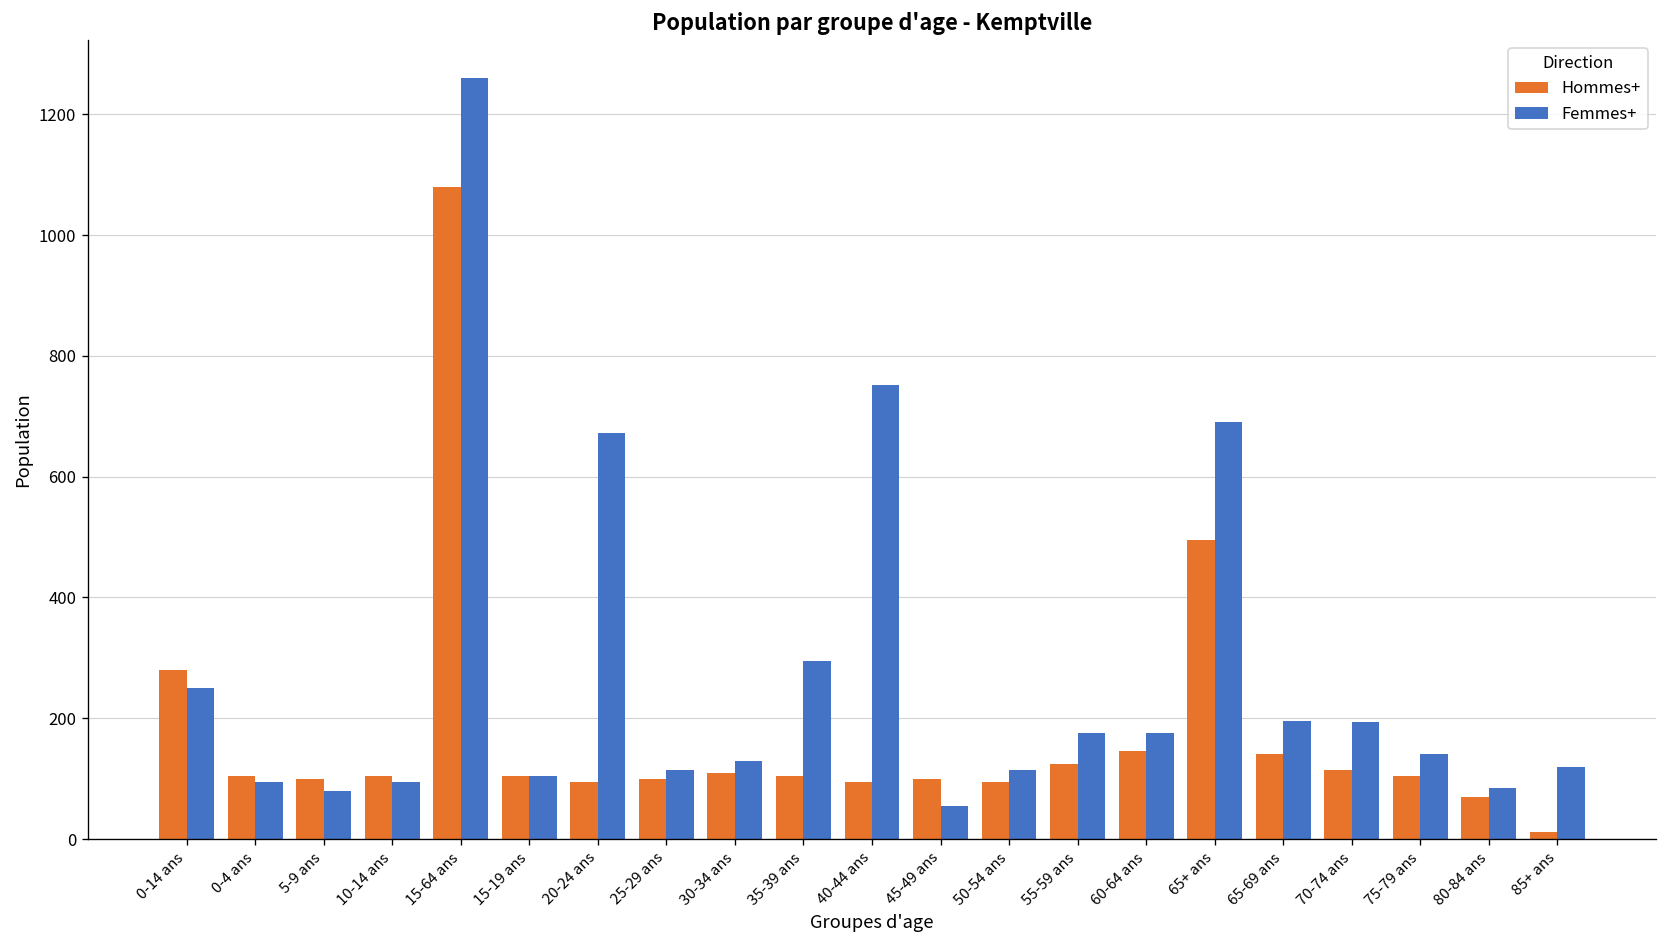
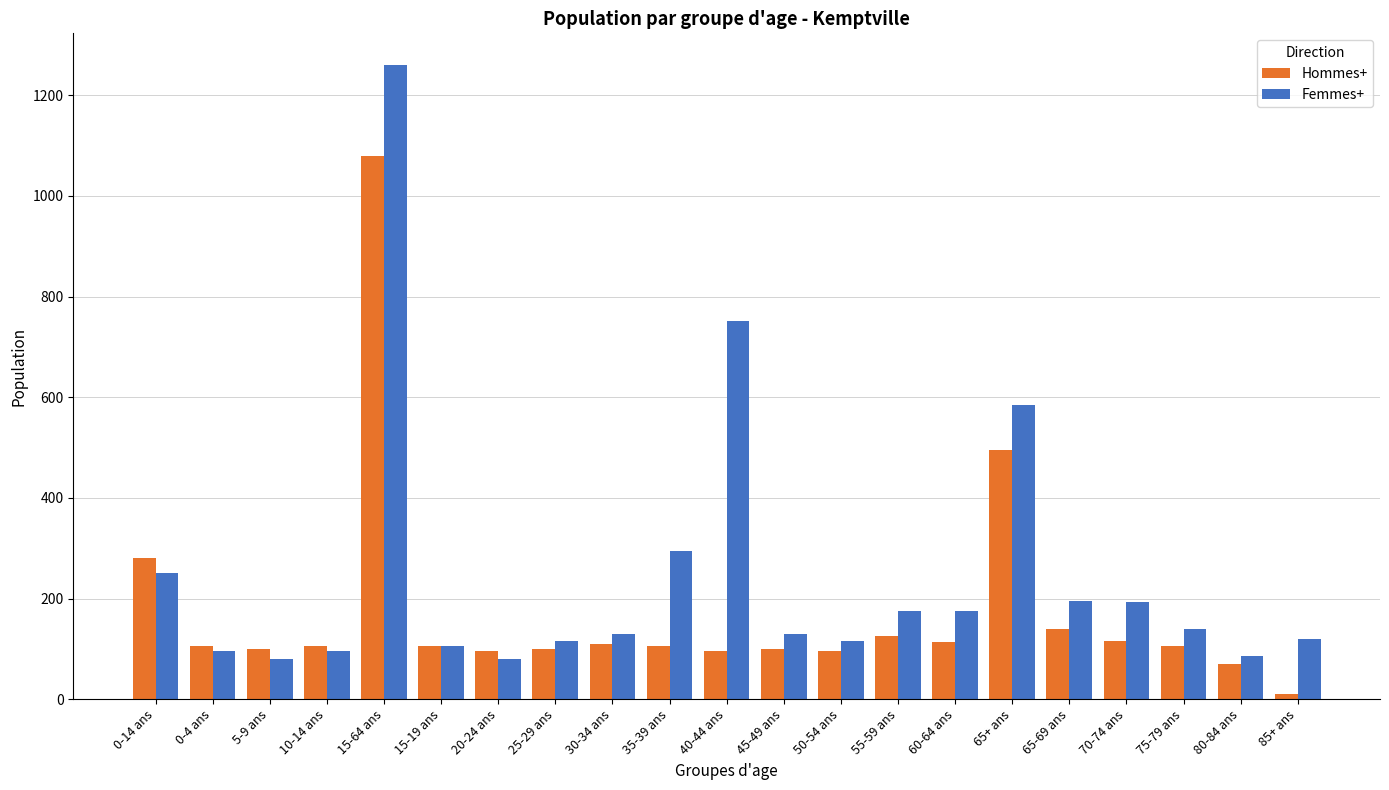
  {
    "Hommes+": {
      "0-14 ans": 280,
      "0-4 ans": 110,
      "5-9 ans": 100,
      "10-14 ans": 110,
      "15-64 ans": 1080,
      "15-19 ans": 110,
      "20-24 ans": 100,
      "25-29 ans": 100,
      "30-34 ans": 110,
      "35-39 ans": 110,
      "40-44 ans": 100,
      "45-49 ans": 100,
      "50-54 ans": 100,
      "55-59 ans": 130,
-     "60-64 ans": 150,
+     "60-64 ans": 110,
      "65+ ans": 500,
      "65-69 ans": 140,
      "70-74 ans": 120,
      "75-79 ans": 110,
      "80-84 ans": 70,
      "85+ ans": 10
    },
    "Femmes+": {
      "0-14 ans": 250,
      "0-4 ans": 100,
      "5-9 ans": 80,
      "10-14 ans": 100,
      "15-64 ans": 1260,
      "15-19 ans": 110,
-     "20-24 ans": 670,
+     "20-24 ans": 80,
      "25-29 ans": 120,
      "30-34 ans": 130,
      "35-39 ans": 290,
      "40-44 ans": 750,
-     "45-49 ans": 60,
+     "45-49 ans": 130,
      "50-54 ans": 120,
      "55-59 ans": 180,
      "60-64 ans": 180,
-     "65+ ans": 690,
+     "65+ ans": 580,
      "65-69 ans": 200,
      "70-74 ans": 190,
      "75-79 ans": 140,
      "80-84 ans": 90,
      "85+ ans": 120
    }
  }
